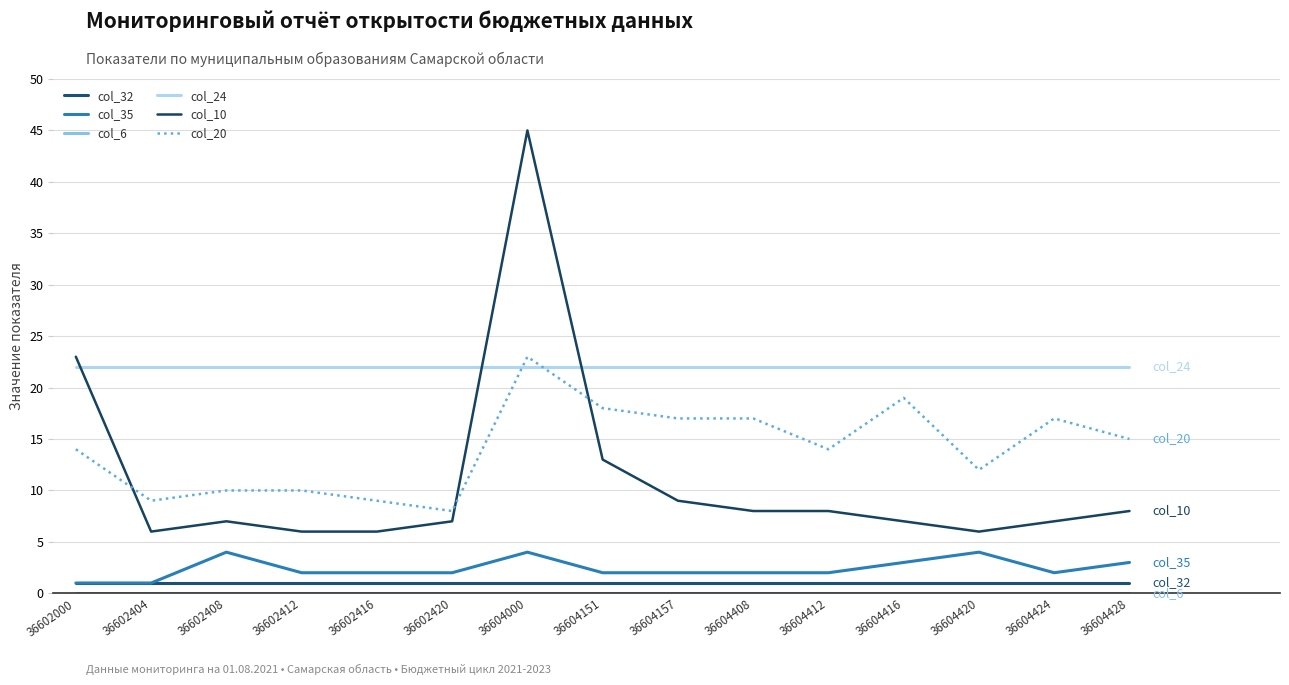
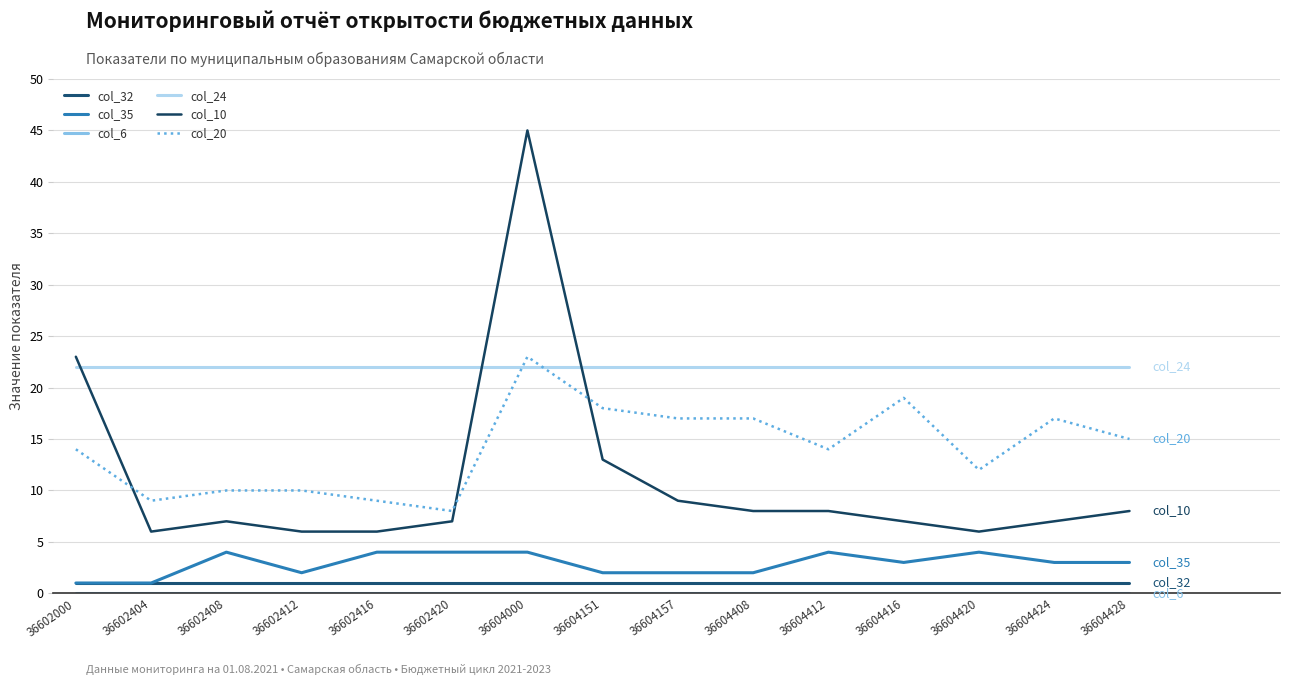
  {
    "col_35": {
      "36602408": 4,
      "36602412": 2,
-     "36602416": 2,
-     "36602420": 2,
+     "36602416": 4,
+     "36602420": 4,
      "36604000": 4,
      "36604151": 2,
      "36604157": 2,
      "36604408": 2,
-     "36604412": 2,
+     "36604412": 4,
      "36604416": 3,
      "36604420": 4,
-     "36604424": 2
+     "36604424": 3
    }
  }
